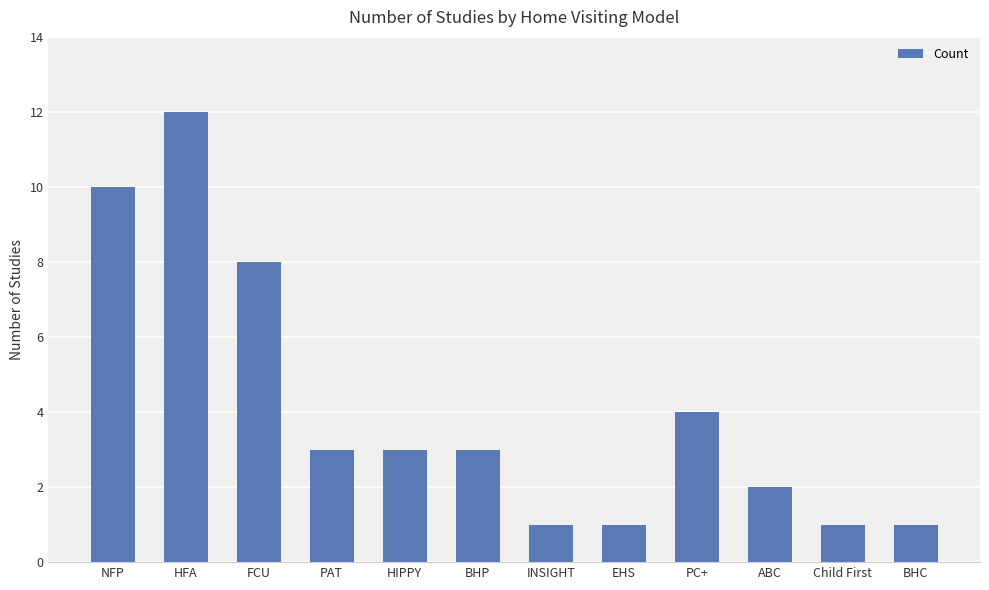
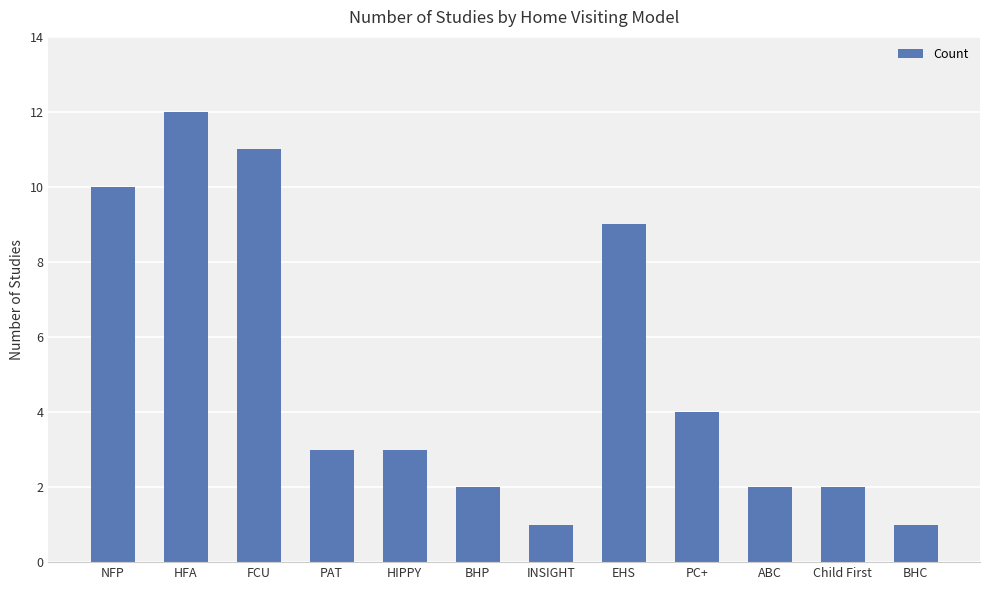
  {
    "NFP": 10,
    "HFA": 12,
-   "FCU": 8,
+   "FCU": 11,
    "PAT": 3,
    "HIPPY": 3,
-   "BHP": 3,
+   "BHP": 2,
    "INSIGHT": 1,
-   "EHS": 1,
+   "EHS": 9,
    "PC+": 4,
    "ABC": 2,
-   "Child First": 1,
+   "Child First": 2,
    "BHC": 1
  }
